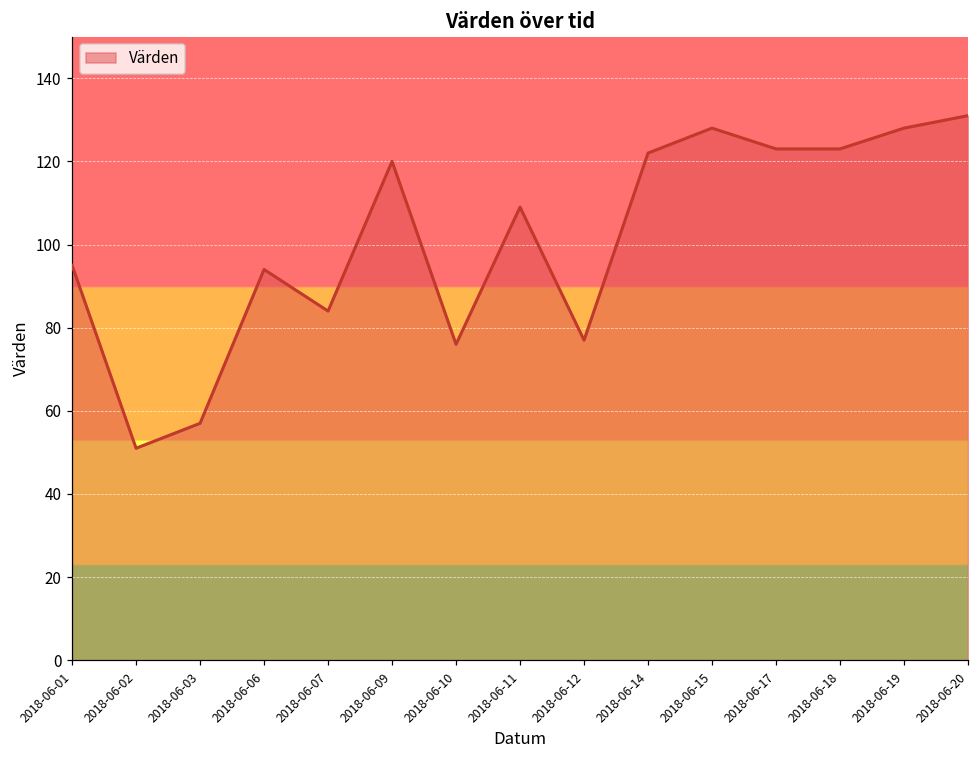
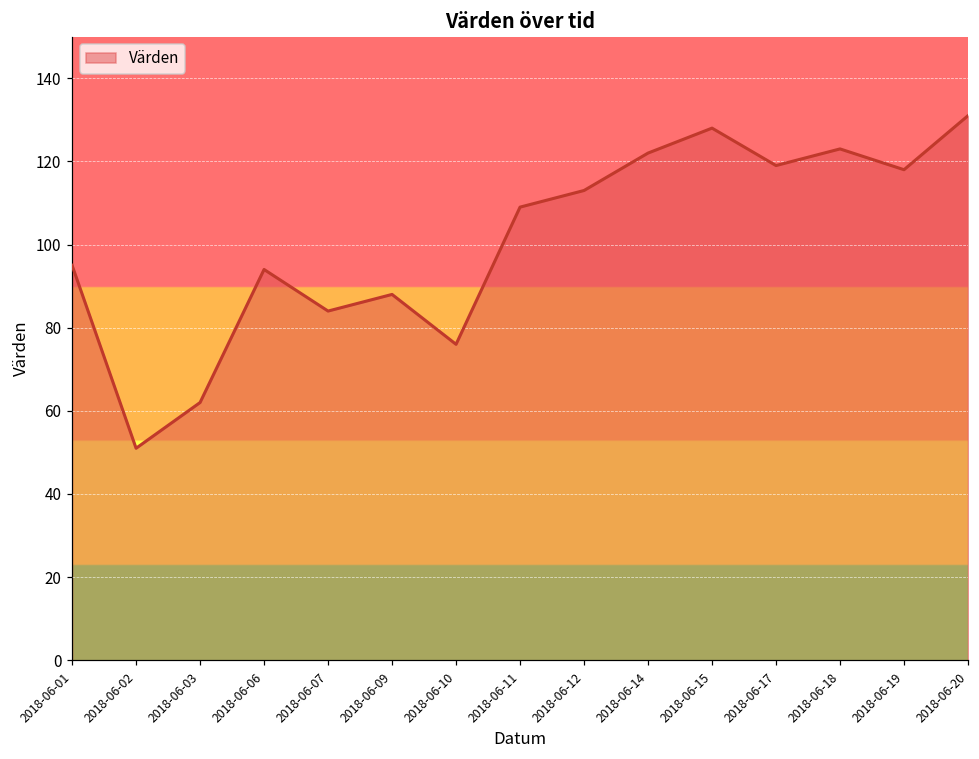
  {
    "2018-06-01": 95,
    "2018-06-02": 51,
-   "2018-06-03": 57,
+   "2018-06-03": 62,
    "2018-06-06": 94,
    "2018-06-07": 84,
-   "2018-06-09": 120,
+   "2018-06-09": 88,
    "2018-06-10": 76,
    "2018-06-11": 109,
-   "2018-06-12": 77,
+   "2018-06-12": 113,
    "2018-06-14": 122,
    "2018-06-15": 128,
-   "2018-06-17": 123,
+   "2018-06-17": 119,
    "2018-06-18": 123,
-   "2018-06-19": 128,
+   "2018-06-19": 118,
    "2018-06-20": 131
  }
